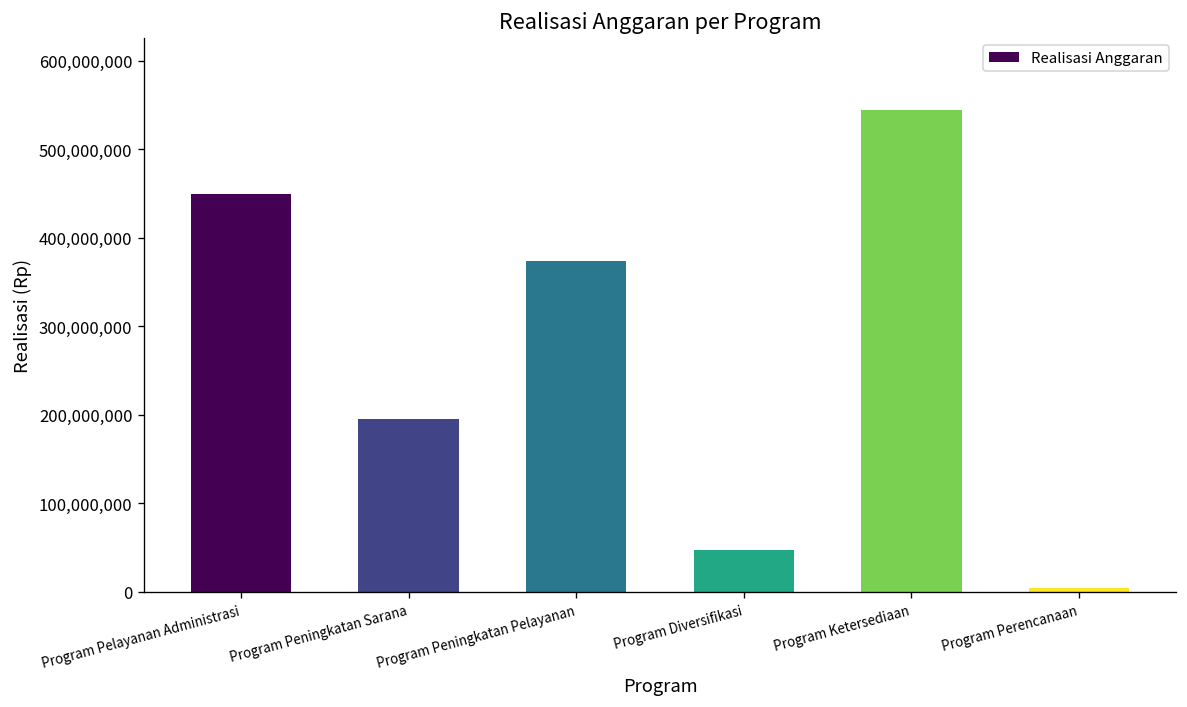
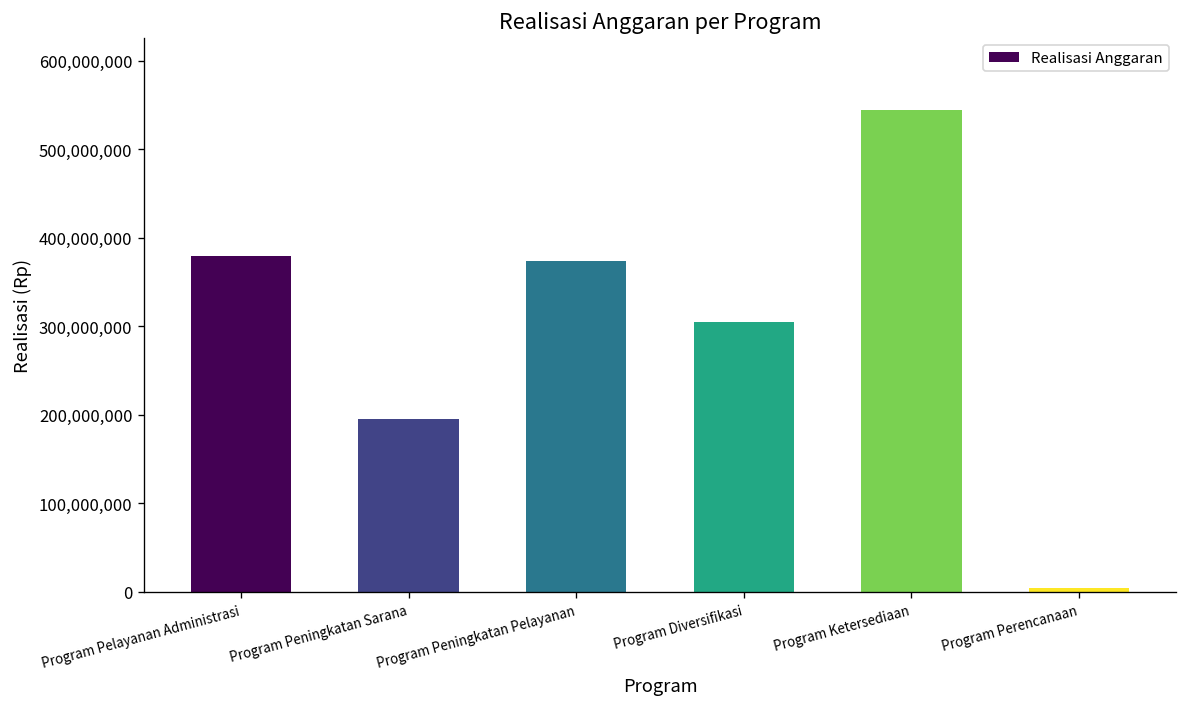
  {
-   "Program Pelayanan Administrasi": "450,000,000",
+   "Program Pelayanan Administrasi": "380,000,000",
    "Program Peningkatan Sarana": "200,000,000",
    "Program Peningkatan Pelayanan": "370,000,000",
-   "Program Diversifikasi": "50,000,000",
+   "Program Diversifikasi": "300,000,000",
    "Program Ketersediaan": "540,000,000",
    "Program Perencanaan": "0"
  }
